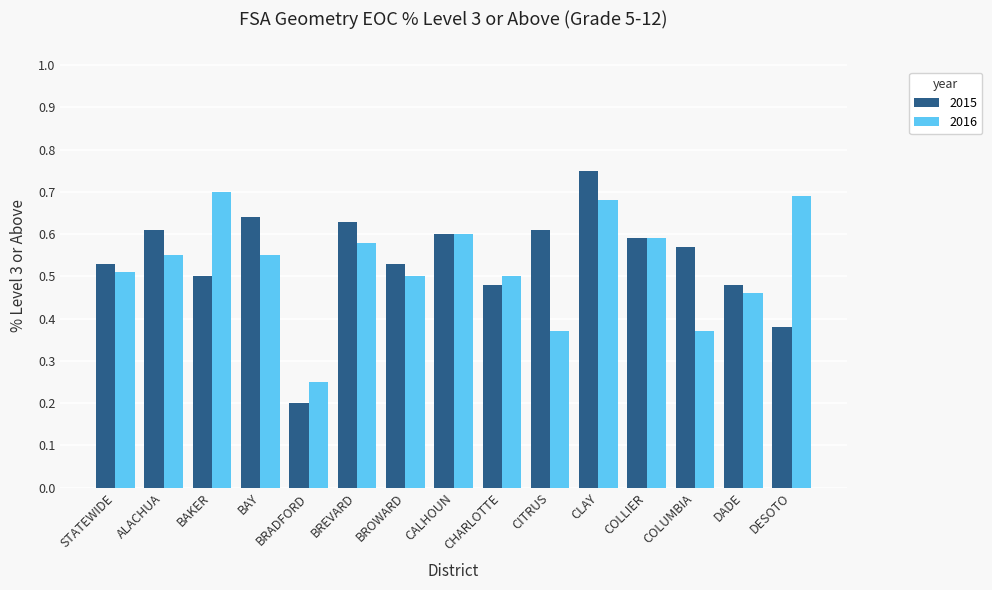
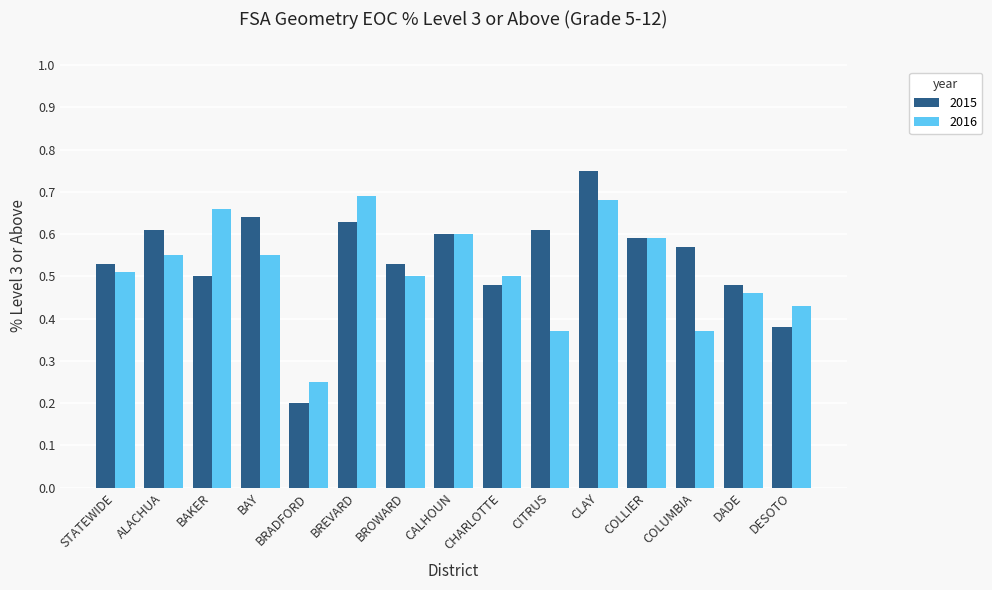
  {
    "2015": {
      "STATEWIDE": 0.53,
      "ALACHUA": 0.61,
      "BAKER": 0.50,
      "BAY": 0.64,
      "BRADFORD": 0.20,
      "BREVARD": 0.63,
      "BROWARD": 0.53,
      "CALHOUN": 0.60,
      "CHARLOTTE": 0.48,
      "CITRUS": 0.61,
      "CLAY": 0.75,
      "COLLIER": 0.59,
      "COLUMBIA": 0.57,
      "DADE": 0.48,
      "DESOTO": 0.38
    },
    "2016": {
      "STATEWIDE": 0.51,
      "ALACHUA": 0.55,
-     "BAKER": 0.70,
+     "BAKER": 0.66,
      "BAY": 0.55,
      "BRADFORD": 0.25,
-     "BREVARD": 0.58,
+     "BREVARD": 0.69,
      "BROWARD": 0.50,
      "CALHOUN": 0.60,
      "CHARLOTTE": 0.50,
      "CITRUS": 0.37,
      "CLAY": 0.68,
      "COLLIER": 0.59,
      "COLUMBIA": 0.37,
      "DADE": 0.46,
-     "DESOTO": 0.69
+     "DESOTO": 0.43
    }
  }
